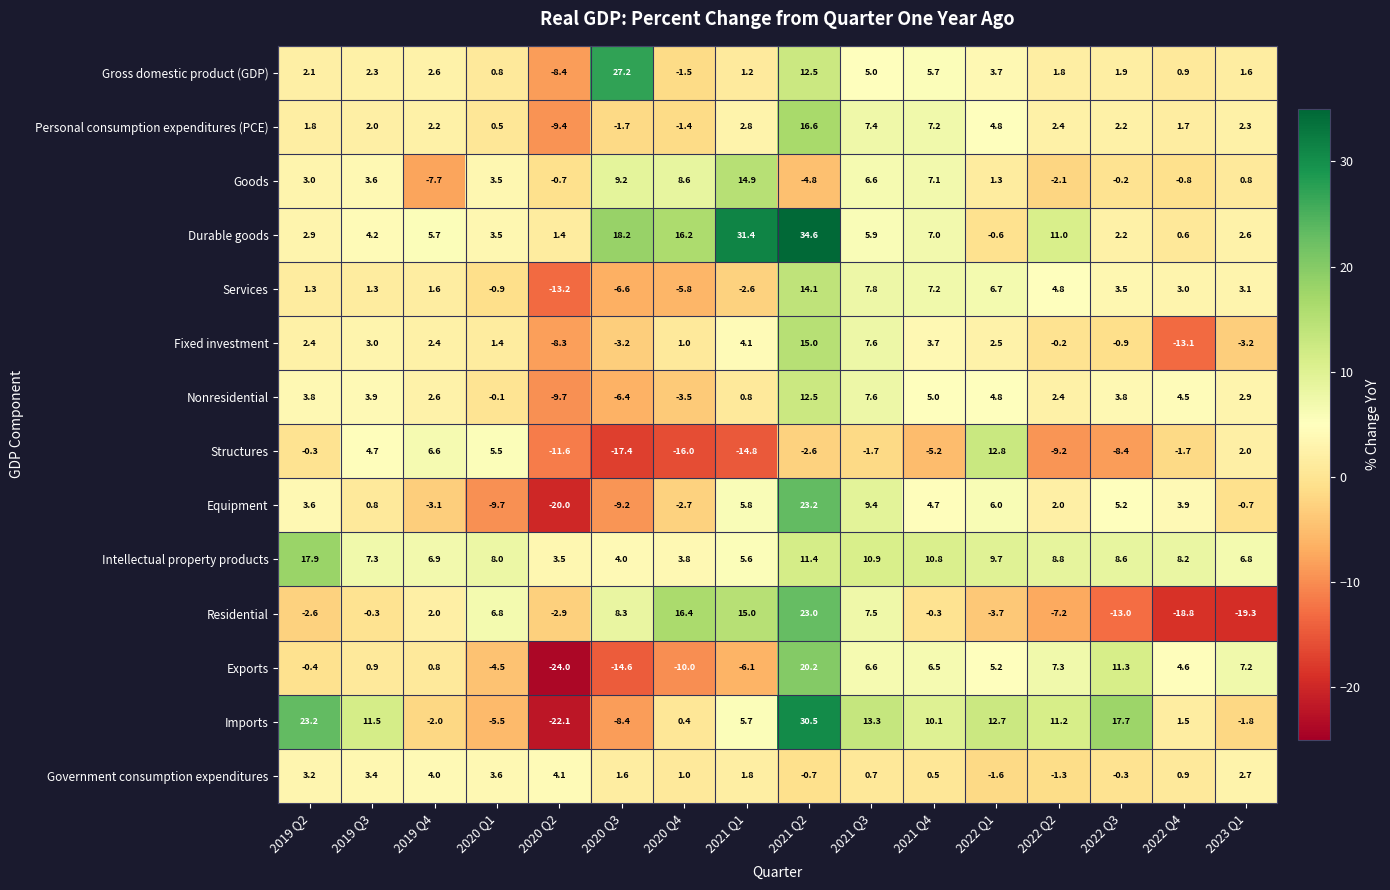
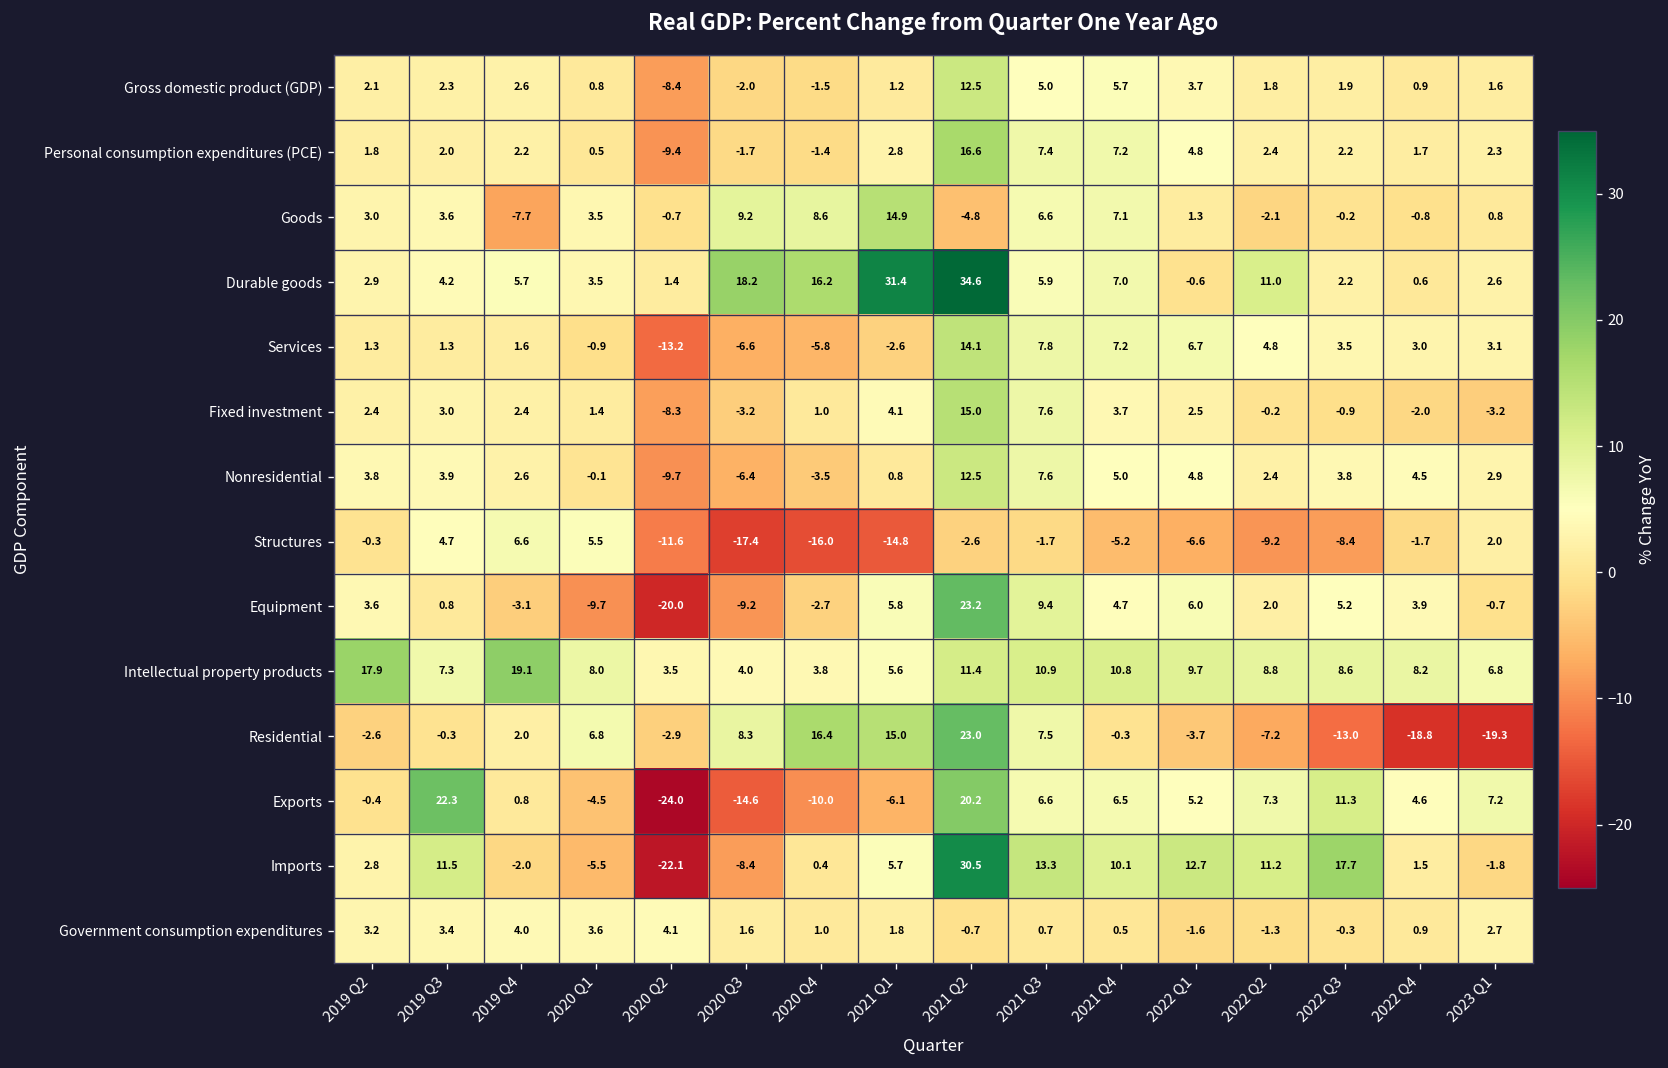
  {
    "Gross domestic product (GDP)": {
      "2019 Q2": 2.1,
      "2019 Q3": 2.3,
      "2019 Q4": 2.6,
      "2020 Q1": 0.8,
      "2020 Q2": -8.4,
-     "2020 Q3": 27.2,
+     "2020 Q3": -2.0,
      "2020 Q4": -1.5,
      "2021 Q1": 1.2,
      "2021 Q2": 12.5,
      "2021 Q3": 5.0,
      "2021 Q4": 5.7,
      "2022 Q1": 3.7,
      "2022 Q2": 1.8,
      "2022 Q3": 1.9,
      "2022 Q4": 0.9,
      "2023 Q1": 1.6
    },
    "Fixed investment": {
      "2019 Q2": 2.4,
      "2019 Q3": 3.0,
      "2019 Q4": 2.4,
      "2020 Q1": 1.4,
      "2020 Q2": -8.3,
      "2020 Q3": -3.2,
      "2020 Q4": 1.0,
      "2021 Q1": 4.1,
      "2021 Q2": 15.0,
      "2021 Q3": 7.6,
      "2021 Q4": 3.7,
      "2022 Q1": 2.5,
      "2022 Q2": -0.2,
      "2022 Q3": -0.9,
-     "2022 Q4": -13.1,
+     "2022 Q4": -2.0,
      "2023 Q1": -3.2
    },
    "Structures": {
      "2019 Q2": -0.3,
      "2019 Q3": 4.7,
      "2019 Q4": 6.6,
      "2020 Q1": 5.5,
      "2020 Q2": -11.6,
      "2020 Q3": -17.4,
      "2020 Q4": -16.0,
      "2021 Q1": -14.8,
      "2021 Q2": -2.6,
      "2021 Q3": -1.7,
      "2021 Q4": -5.2,
-     "2022 Q1": 12.8,
+     "2022 Q1": -6.6,
      "2022 Q2": -9.2,
      "2022 Q3": -8.4,
      "2022 Q4": -1.7,
      "2023 Q1": 2.0
    },
    "Intellectual property products": {
      "2019 Q2": 17.9,
      "2019 Q3": 7.3,
-     "2019 Q4": 6.9,
+     "2019 Q4": 19.1,
      "2020 Q1": 8.0,
      "2020 Q2": 3.5,
      "2020 Q3": 4.0,
      "2020 Q4": 3.8,
      "2021 Q1": 5.6,
      "2021 Q2": 11.4,
      "2021 Q3": 10.9,
      "2021 Q4": 10.8,
      "2022 Q1": 9.7,
      "2022 Q2": 8.8,
      "2022 Q3": 8.6,
      "2022 Q4": 8.2,
      "2023 Q1": 6.8
    },
    "Exports": {
      "2019 Q2": -0.4,
-     "2019 Q3": 0.9,
+     "2019 Q3": 22.3,
      "2019 Q4": 0.8,
      "2020 Q1": -4.5,
      "2020 Q2": -24.0,
      "2020 Q3": -14.6,
      "2020 Q4": -10.0,
      "2021 Q1": -6.1,
      "2021 Q2": 20.2,
      "2021 Q3": 6.6,
      "2021 Q4": 6.5,
      "2022 Q1": 5.2,
      "2022 Q2": 7.3,
      "2022 Q3": 11.3,
      "2022 Q4": 4.6,
      "2023 Q1": 7.2
    },
    "Imports": {
-     "2019 Q2": 23.2,
+     "2019 Q2": 2.8,
      "2019 Q3": 11.5,
      "2019 Q4": -2.0,
      "2020 Q1": -5.5,
      "2020 Q2": -22.1,
      "2020 Q3": -8.4,
      "2020 Q4": 0.4,
      "2021 Q1": 5.7,
      "2021 Q2": 30.5,
      "2021 Q3": 13.3,
      "2021 Q4": 10.1,
      "2022 Q1": 12.7,
      "2022 Q2": 11.2,
      "2022 Q3": 17.7,
      "2022 Q4": 1.5,
      "2023 Q1": -1.8
    }
  }
